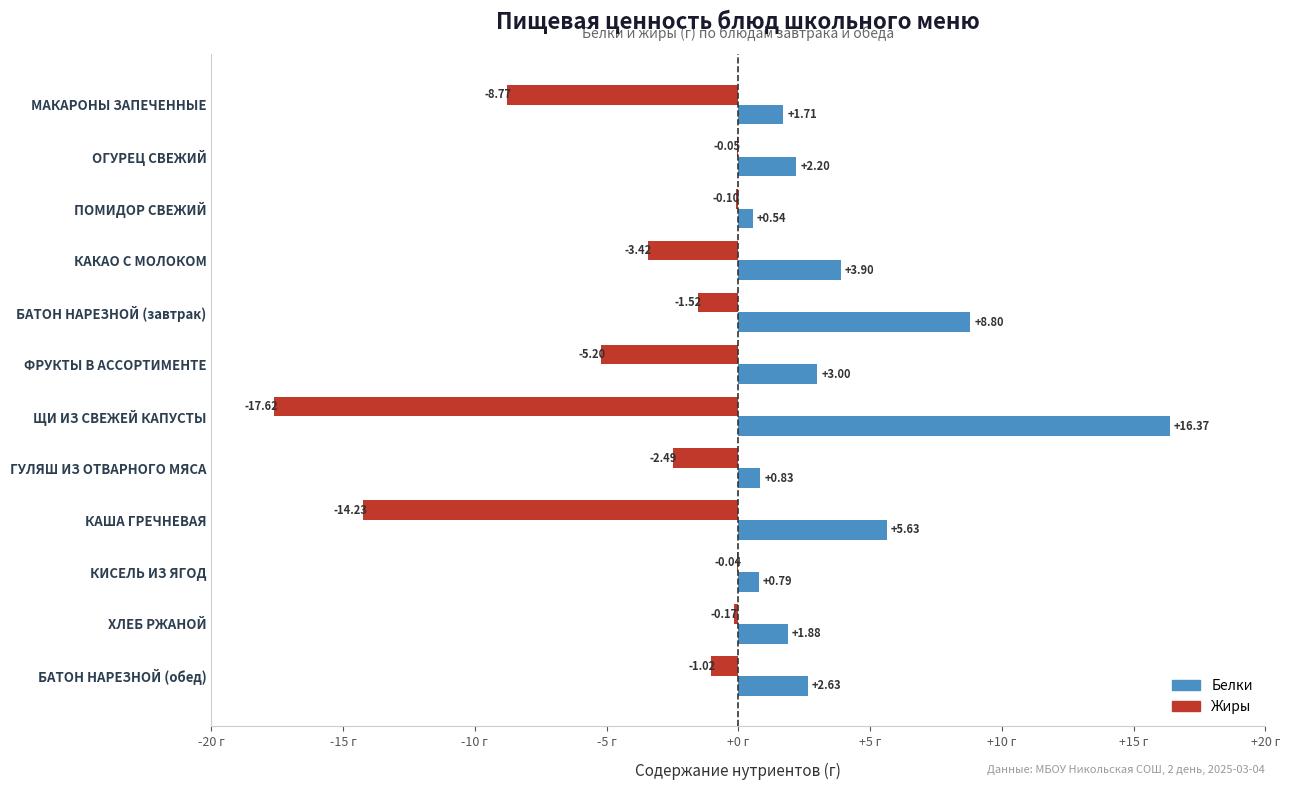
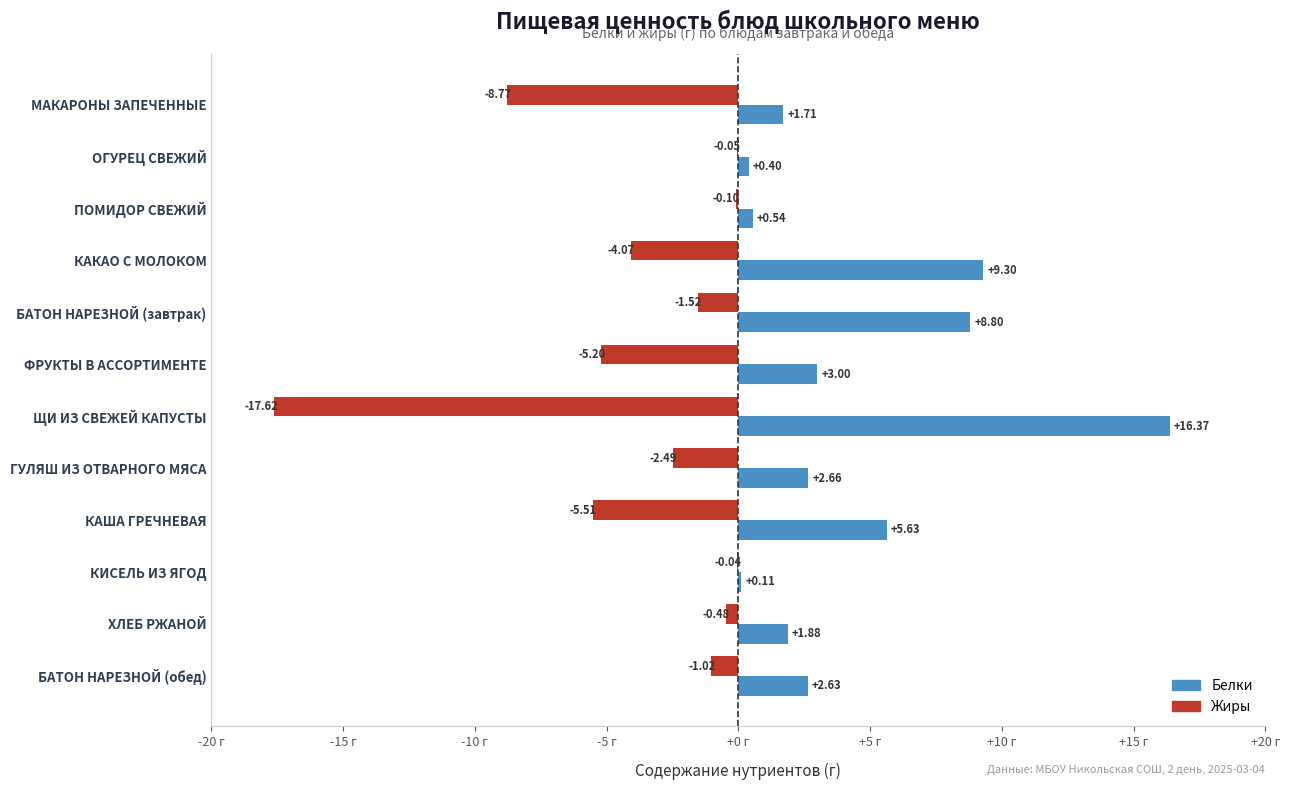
  {
    "Белки": {
      "МАКАРОНЫ ЗАПЕЧЕННЫЕ": "+1.71",
-     "ОГУРЕЦ СВЕЖИЙ": "+2.20",
+     "ОГУРЕЦ СВЕЖИЙ": "+0.40",
      "ПОМИДОР СВЕЖИЙ": "+0.54",
-     "КАКАО С МОЛОКОМ": "+3.90",
+     "КАКАО С МОЛОКОМ": "+9.30",
      "БАТОН НАРЕЗНОЙ (завтрак)": "+8.80",
      "ФРУКТЫ В АССОРТИМЕНТЕ": "+3.00",
      "ЩИ ИЗ СВЕЖЕЙ КАПУСТЫ": "+16.37",
-     "ГУЛЯШ ИЗ ОТВАРНОГО МЯСА": "+0.83",
+     "ГУЛЯШ ИЗ ОТВАРНОГО МЯСА": "+2.66",
      "КАША ГРЕЧНЕВАЯ": "+5.63",
-     "КИСЕЛЬ ИЗ ЯГОД": "+0.79",
+     "КИСЕЛЬ ИЗ ЯГОД": "+0.11",
      "ХЛЕБ РЖАНОЙ": "+1.88",
      "БАТОН НАРЕЗНОЙ (обед)": "+2.63"
    },
    "Жиры": {
      "МАКАРОНЫ ЗАПЕЧЕННЫЕ": "-8.77",
      "ОГУРЕЦ СВЕЖИЙ": "-0.05",
      "ПОМИДОР СВЕЖИЙ": "-0.10",
-     "КАКАО С МОЛОКОМ": "-3.42",
+     "КАКАО С МОЛОКОМ": "-4.07",
      "БАТОН НАРЕЗНОЙ (завтрак)": "-1.52",
      "ФРУКТЫ В АССОРТИМЕНТЕ": "-5.20",
      "ЩИ ИЗ СВЕЖЕЙ КАПУСТЫ": "-17.62",
      "ГУЛЯШ ИЗ ОТВАРНОГО МЯСА": "-2.49",
-     "КАША ГРЕЧНЕВАЯ": "-14.23",
+     "КАША ГРЕЧНЕВАЯ": "-5.51",
      "КИСЕЛЬ ИЗ ЯГОД": "-0.04",
-     "ХЛЕБ РЖАНОЙ": "-0.17",
+     "ХЛЕБ РЖАНОЙ": "-0.48",
      "БАТОН НАРЕЗНОЙ (обед)": "-1.02"
    }
  }
